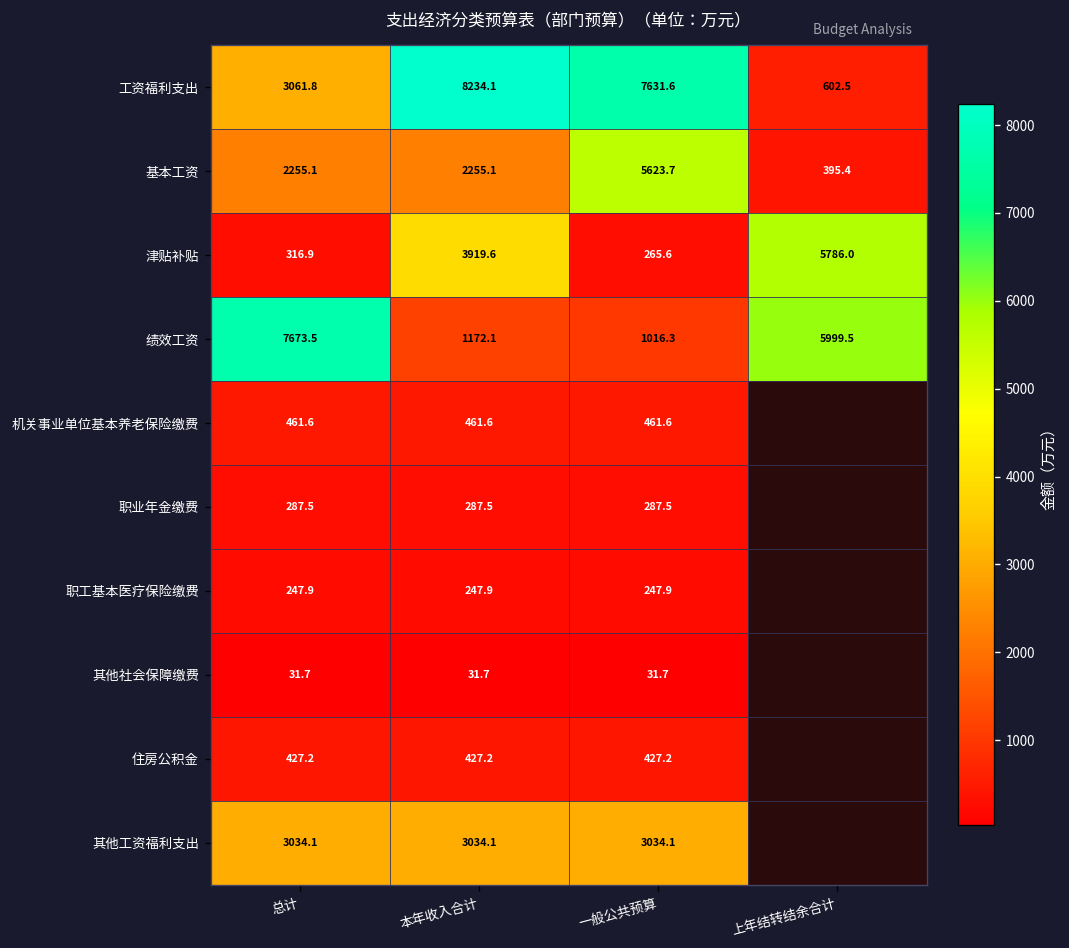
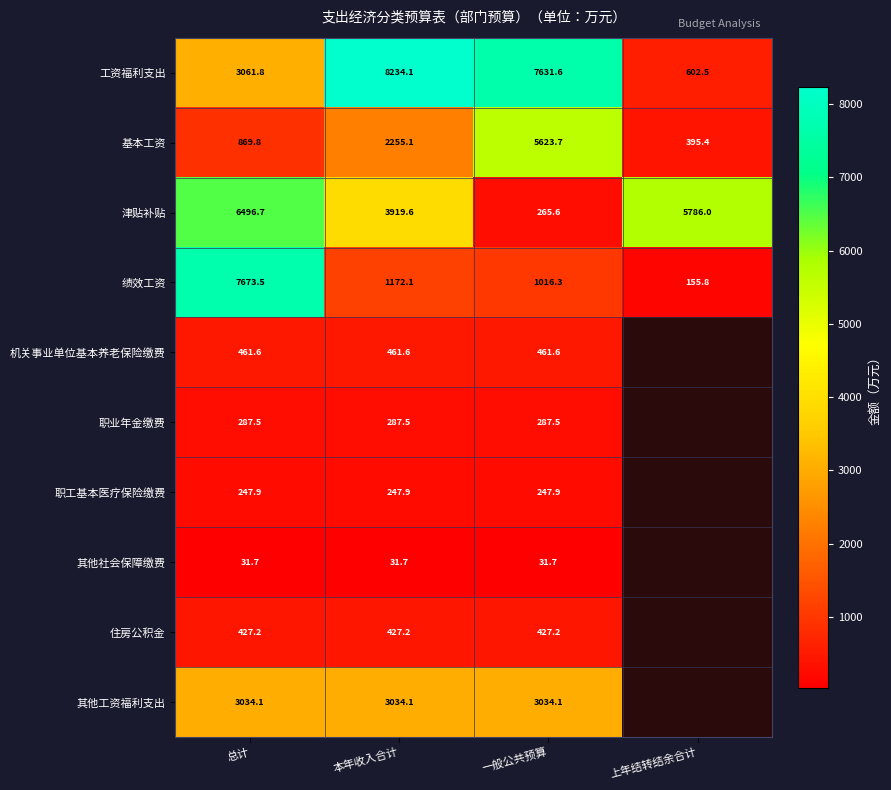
  {
    "工资福利支出": {
      "总计": 3061.8,
      "本年收入合计": 8234.1,
      "一般公共预算": 7631.6,
      "上年结转结余合计": 602.5
    },
    "基本工资": {
-     "总计": 2255.1,
+     "总计": 869.8,
      "本年收入合计": 2255.1,
      "一般公共预算": 5623.7,
      "上年结转结余合计": 395.4
    },
    "津贴补贴": {
-     "总计": 316.9,
+     "总计": 6496.7,
      "本年收入合计": 3919.6,
      "一般公共预算": 265.6,
      "上年结转结余合计": 5786.0
    },
    "绩效工资": {
      "总计": 7673.5,
      "本年收入合计": 1172.1,
      "一般公共预算": 1016.3,
-     "上年结转结余合计": 5999.5
+     "上年结转结余合计": 155.8
    },
    "机关事业单位基本养老保险缴费": {
      "总计": 461.6,
      "本年收入合计": 461.6,
      "一般公共预算": 461.6
    },
    "职业年金缴费": {
      "总计": 287.5,
      "本年收入合计": 287.5,
      "一般公共预算": 287.5
    },
    "职工基本医疗保险缴费": {
      "总计": 247.9,
      "本年收入合计": 247.9,
      "一般公共预算": 247.9
    },
    "其他社会保障缴费": {
      "总计": 31.7,
      "本年收入合计": 31.7,
      "一般公共预算": 31.7
    },
    "住房公积金": {
      "总计": 427.2,
      "本年收入合计": 427.2,
      "一般公共预算": 427.2
    },
    "其他工资福利支出": {
      "总计": 3034.1,
      "本年收入合计": 3034.1,
      "一般公共预算": 3034.1
    }
  }
